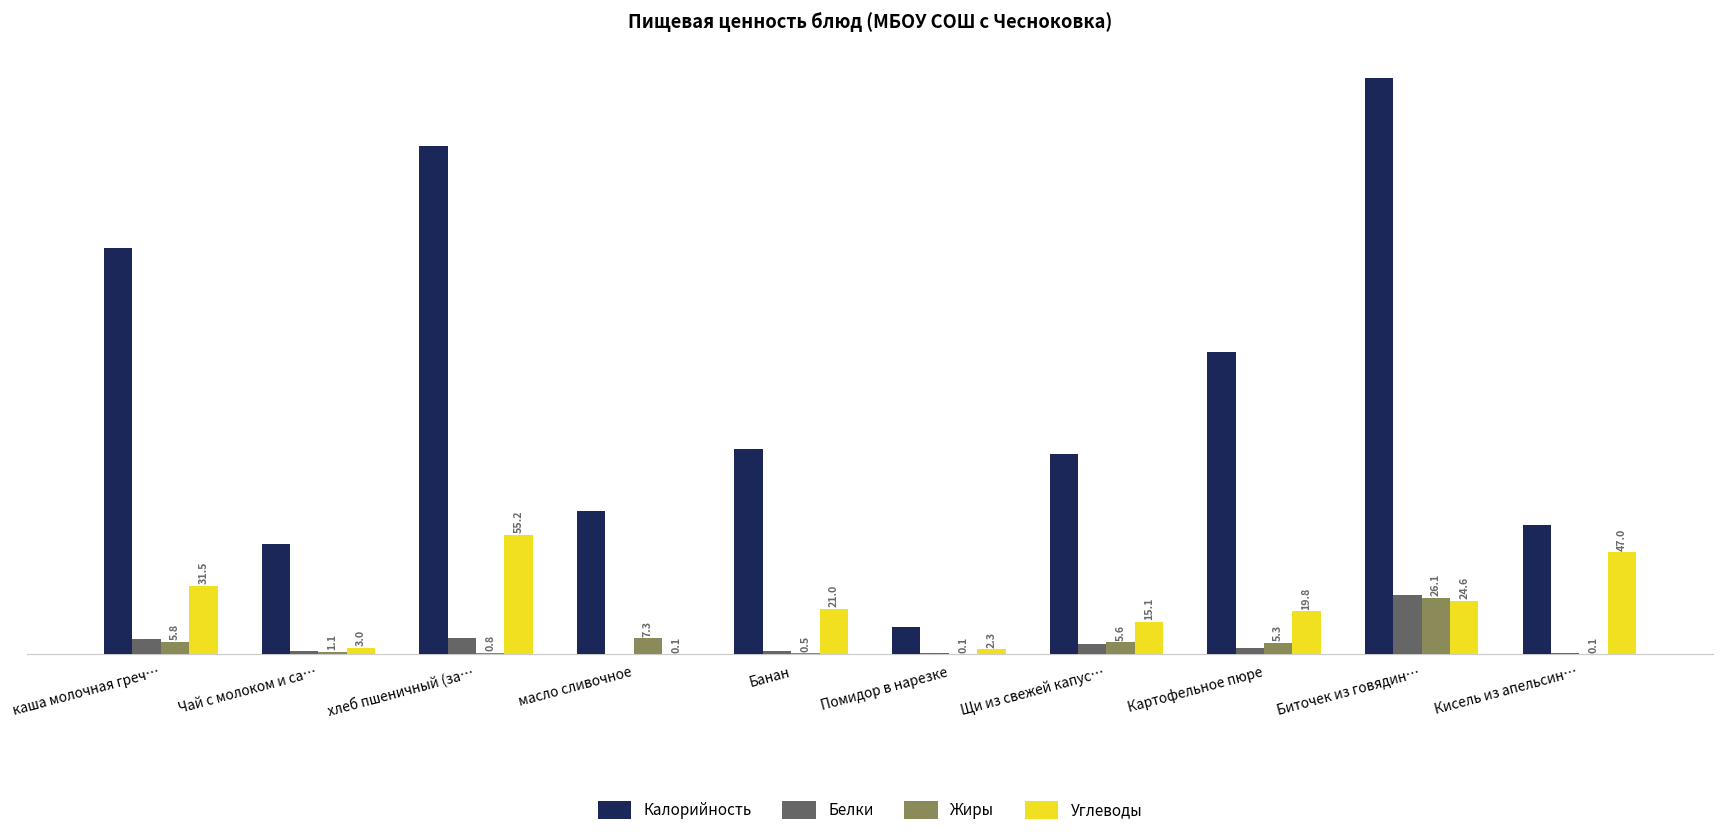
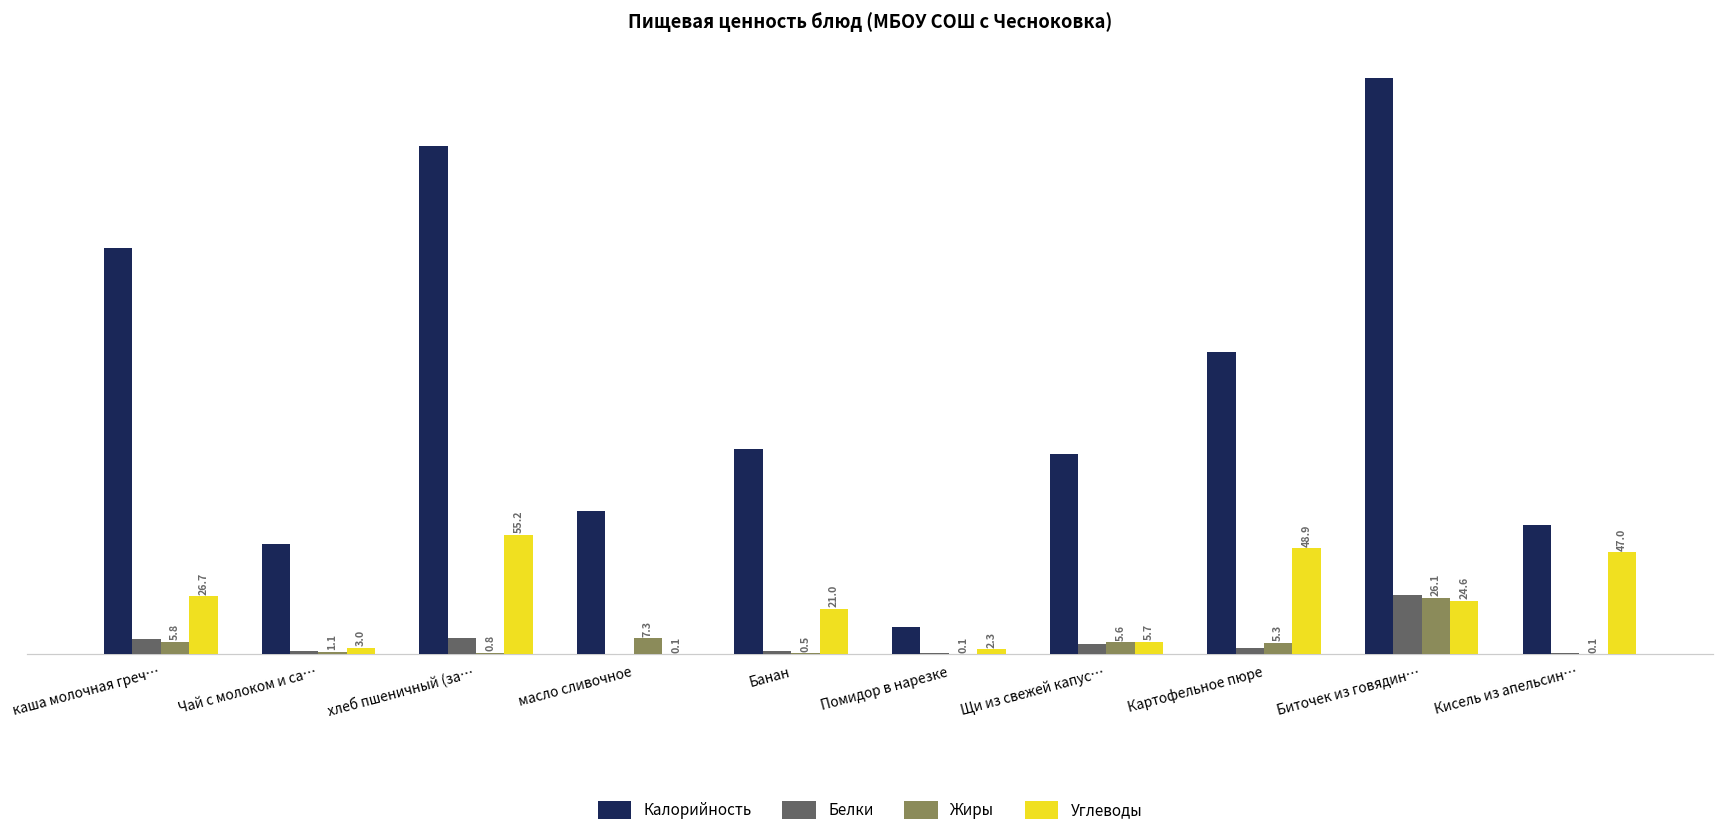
  {
    "Углеводы": {
-     "каша молочная греч…": 31.5,
+     "каша молочная греч…": 26.7,
      "Чай с молоком и са…": 3.0,
      "хлеб пшеничный (за…": 55.2,
      "масло сливочное": 0.1,
      "Банан": 21.0,
      "Помидор в нарезке": 2.3,
-     "Щи из свежей капус…": 15.1,
-     "Картофельное пюре": 19.8,
+     "Щи из свежей капус…": 5.7,
+     "Картофельное пюре": 48.9,
      "Биточек из говядин…": 24.6,
      "Кисель из апельсин…": 47.0
    }
  }
